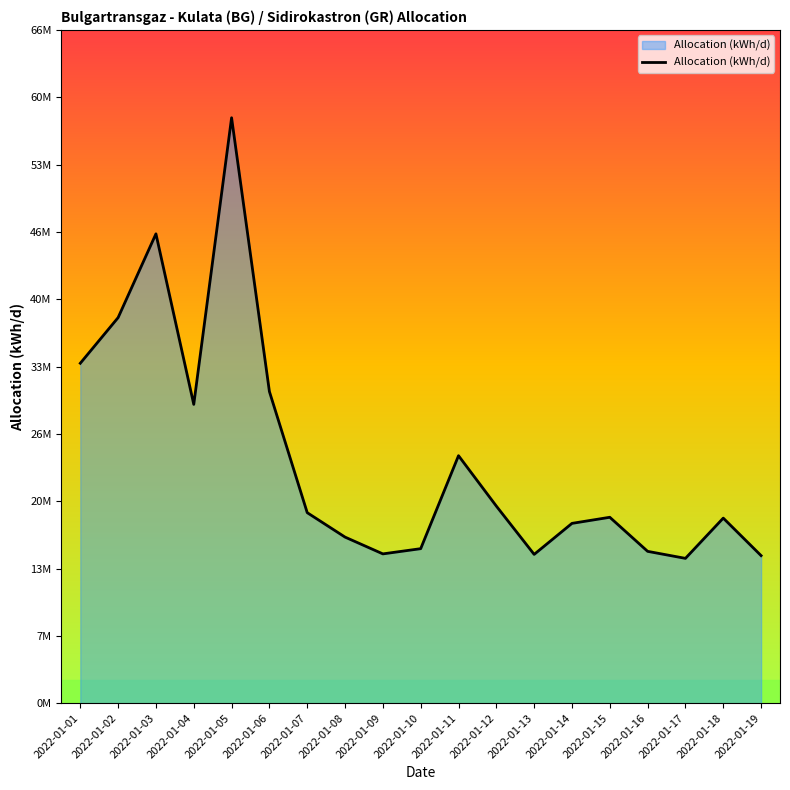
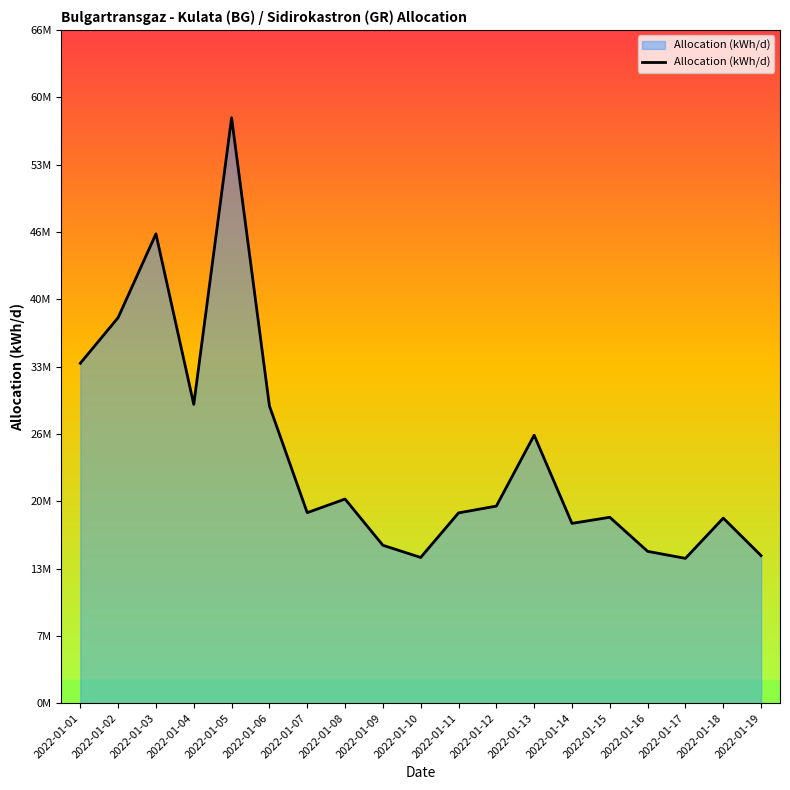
  {
    "2022-01-01": 33400000,
    "2022-01-02": 37900000,
    "2022-01-03": 46100000,
    "2022-01-04": 29400000,
    "2022-01-05": 57500000,
-   "2022-01-06": 30600000,
+   "2022-01-06": 29200000,
    "2022-01-07": 18700000,
-   "2022-01-08": 16300000,
-   "2022-01-09": 14700000,
-   "2022-01-10": 15200000,
-   "2022-01-11": 24300000,
+   "2022-01-08": 20100000,
+   "2022-01-09": 15500000,
+   "2022-01-10": 14300000,
+   "2022-01-11": 18700000,
    "2022-01-12": 19400000,
-   "2022-01-13": 14600000,
+   "2022-01-13": 26300000,
    "2022-01-14": 17700000,
    "2022-01-15": 18300000,
    "2022-01-16": 14900000,
    "2022-01-17": 14200000,
    "2022-01-18": 18200000,
    "2022-01-19": 14500000
  }
